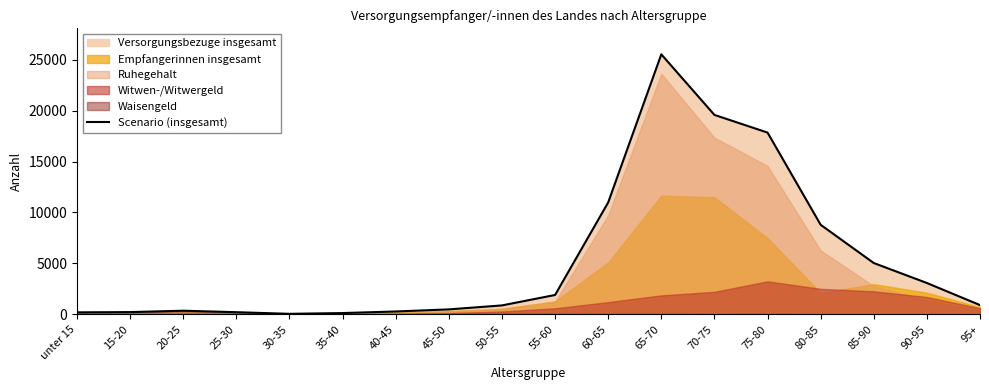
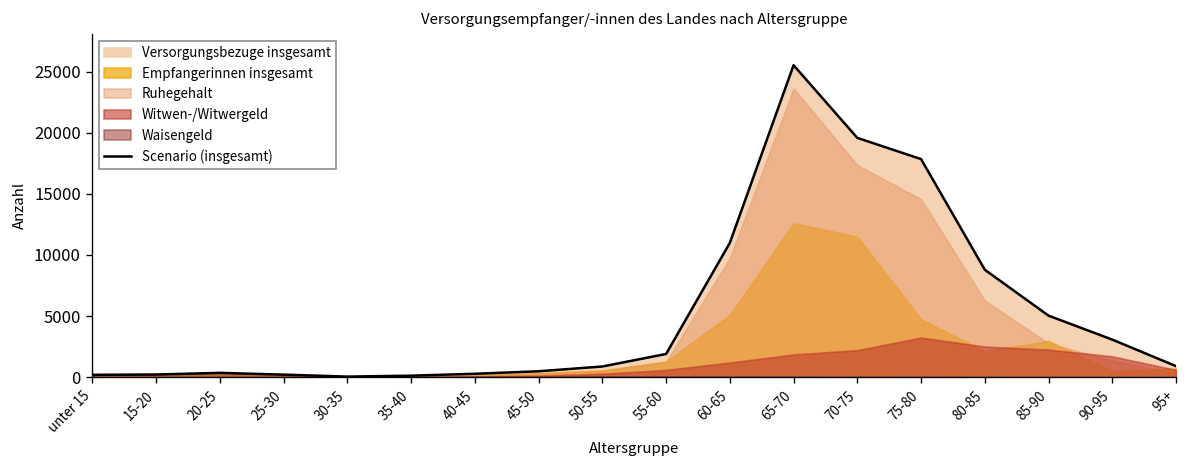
  {
    "Empfangerinnen insgesamt": {
      "60-65": 5100,
-     "65-70": 11700,
+     "65-70": 12600,
      "70-75": 11500,
-     "75-80": 7500,
+     "75-80": 4800,
      "80-85": 2100,
-     "90-95": 2100
+     "90-95": 500
    }
  }
